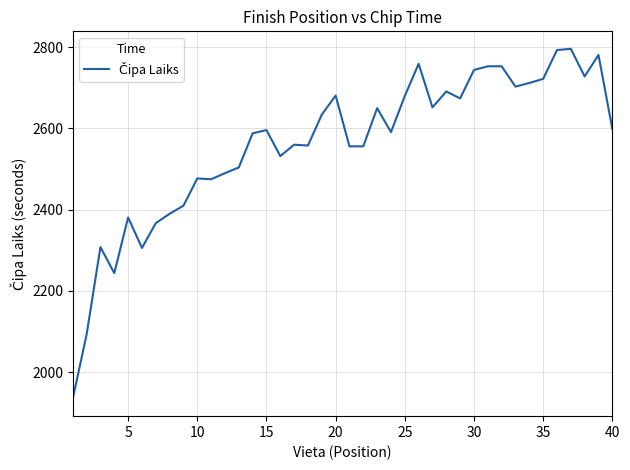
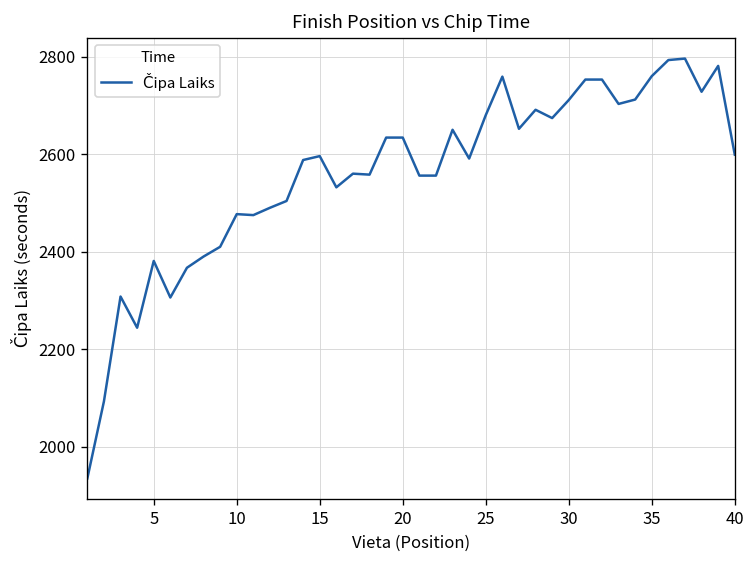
  {
    "5": 2380,
    "10": 2480,
    "15": 2600,
-   "20": 2680,
+   "20": 2630,
    "25": 2680,
-   "30": 2740,
-   "35": 2720,
+   "30": 2710,
+   "35": 2760,
    "40": 2600
  }
